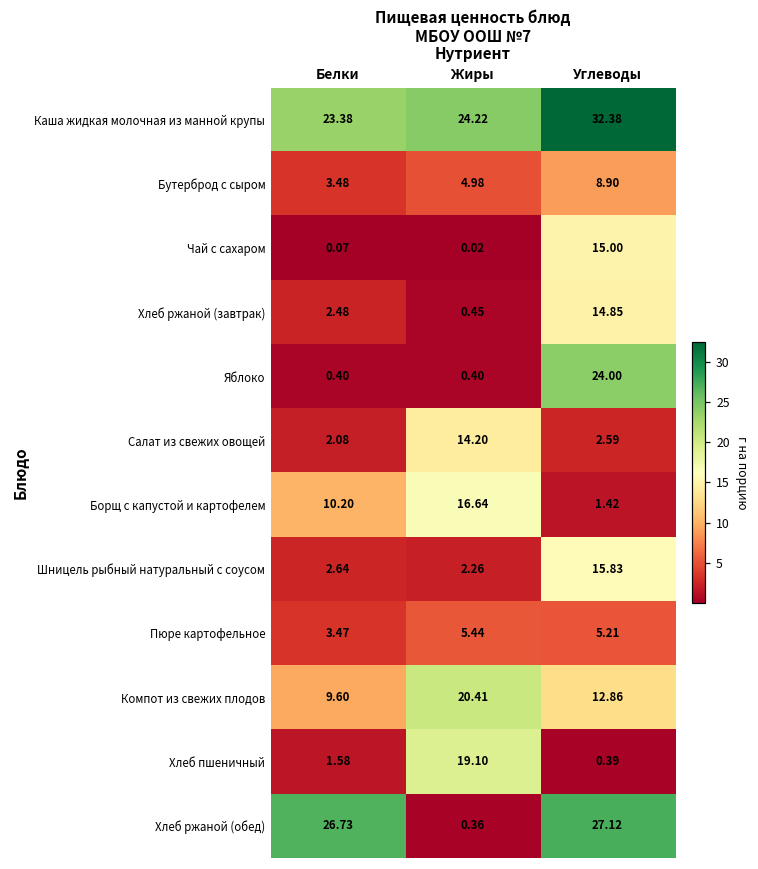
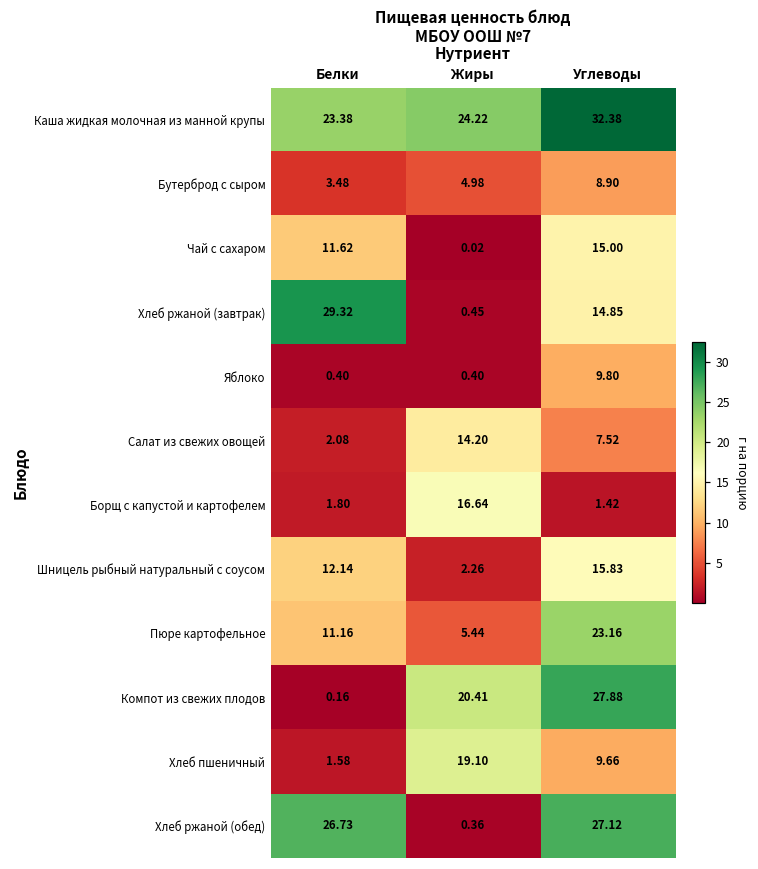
  {
    "Каша жидкая молочная из манной крупы": {
      "Белки": 23.38,
      "Жиры": 24.22,
      "Углеводы": 32.38
    },
    "Бутерброд с сыром": {
      "Белки": 3.48,
      "Жиры": 4.98,
      "Углеводы": 8.90
    },
    "Чай с сахаром": {
-     "Белки": 0.07,
+     "Белки": 11.62,
      "Жиры": 0.02,
      "Углеводы": 15.00
    },
    "Хлеб ржаной (завтрак)": {
-     "Белки": 2.48,
+     "Белки": 29.32,
      "Жиры": 0.45,
      "Углеводы": 14.85
    },
    "Яблоко": {
      "Белки": 0.40,
      "Жиры": 0.40,
-     "Углеводы": 24.00
+     "Углеводы": 9.80
    },
    "Салат из свежих овощей": {
      "Белки": 2.08,
      "Жиры": 14.20,
-     "Углеводы": 2.59
+     "Углеводы": 7.52
    },
    "Борщ с капустой и картофелем": {
-     "Белки": 10.20,
+     "Белки": 1.80,
      "Жиры": 16.64,
      "Углеводы": 1.42
    },
    "Шницель рыбный натуральный с соусом": {
-     "Белки": 2.64,
+     "Белки": 12.14,
      "Жиры": 2.26,
      "Углеводы": 15.83
    },
    "Пюре картофельное": {
-     "Белки": 3.47,
+     "Белки": 11.16,
      "Жиры": 5.44,
-     "Углеводы": 5.21
+     "Углеводы": 23.16
    },
    "Компот из свежих плодов": {
-     "Белки": 9.60,
+     "Белки": 0.16,
      "Жиры": 20.41,
-     "Углеводы": 12.86
+     "Углеводы": 27.88
    },
    "Хлеб пшеничный": {
      "Белки": 1.58,
      "Жиры": 19.10,
-     "Углеводы": 0.39
+     "Углеводы": 9.66
    },
    "Хлеб ржаной (обед)": {
      "Белки": 26.73,
      "Жиры": 0.36,
      "Углеводы": 27.12
    }
  }
